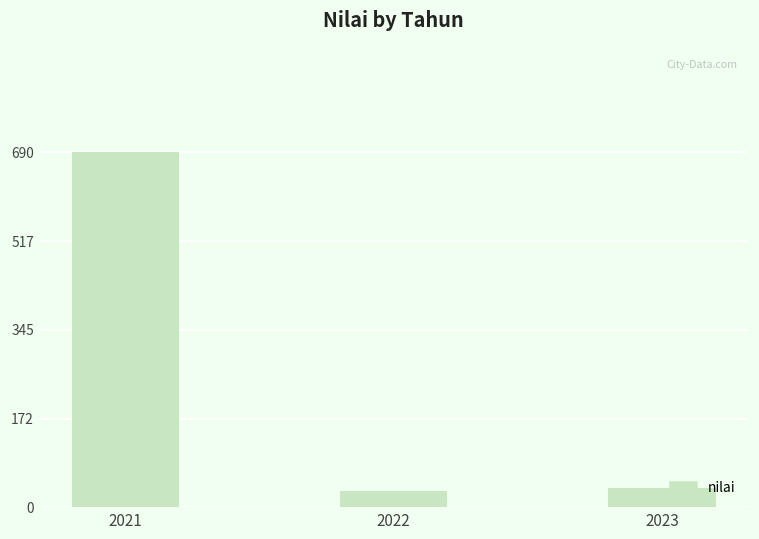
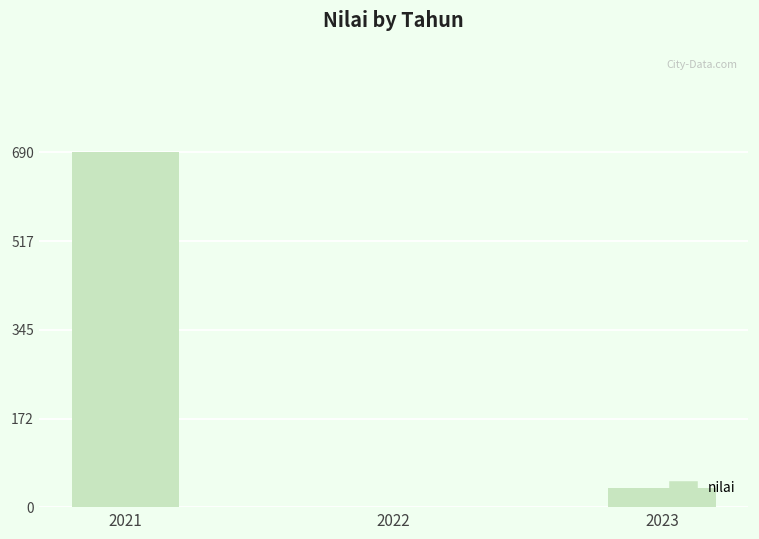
  {
    "2021": 690,
-   "2022": 30,
+   "2022": 0,
    "2023": 40
  }
